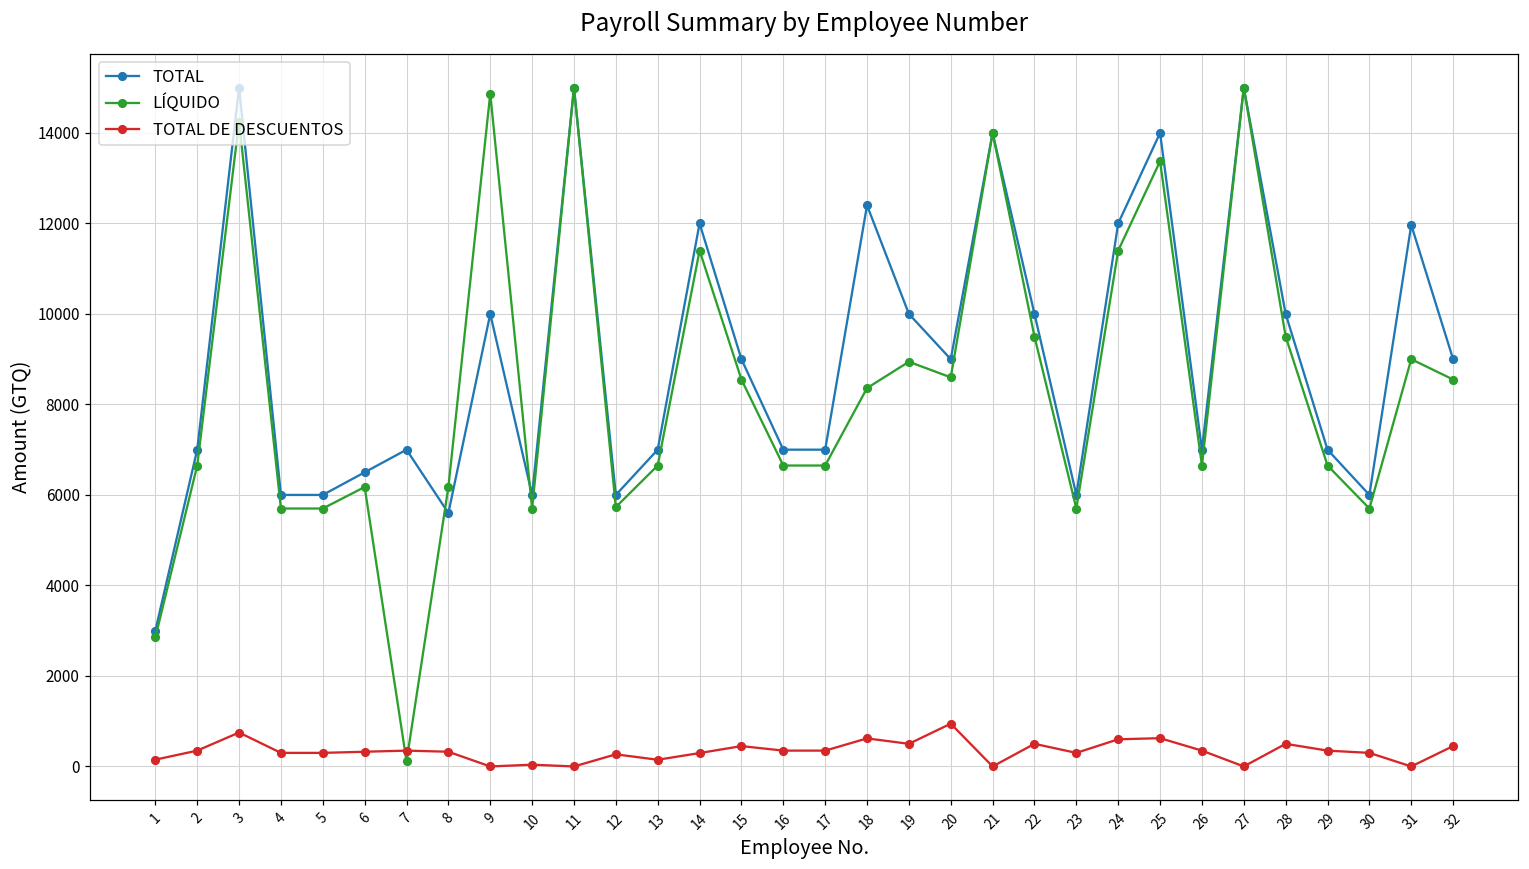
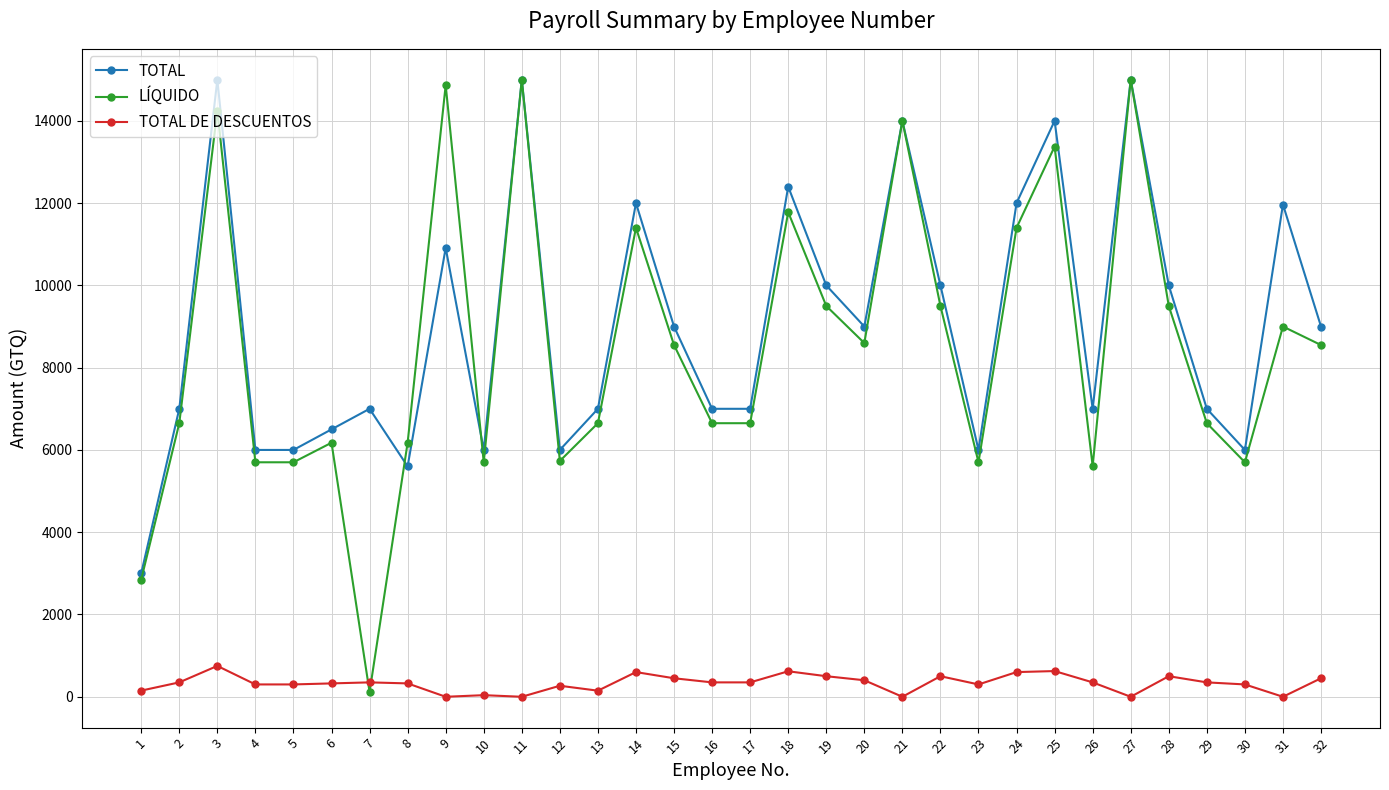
  {
    "TOTAL": {
      "1": 3000,
      "2": 7000,
      "4": 6000,
      "5": 6000,
      "6": 6500,
      "7": 7000,
      "8": 5600,
-     "9": 10000,
+     "9": 10900,
      "10": 6000,
      "12": 6000,
      "13": 7000,
      "14": 12000,
      "15": 9000,
      "16": 7000,
      "17": 7000,
      "18": 12400,
      "19": 10000,
      "20": 9000,
      "22": 10000,
      "23": 6000,
      "24": 12000,
      "25": 14000,
      "26": 7000,
      "28": 10000,
      "29": 7000,
      "30": 6000,
      "31": 12000,
      "32": 9000
    },
    "LÍQUIDO": {
      "1": 2900,
      "2": 6700,
      "4": 5700,
      "5": 5700,
      "6": 6200,
      "7": 100,
      "8": 6200,
      "9": 14900,
      "10": 5700,
      "12": 5700,
      "13": 6700,
      "14": 11400,
      "15": 8600,
      "16": 6700,
      "17": 6700,
-     "18": 8400,
-     "19": 8900,
+     "18": 11800,
+     "19": 9500,
      "20": 8600,
      "22": 9500,
      "23": 5700,
      "24": 11400,
      "25": 13400,
-     "26": 6700,
+     "26": 5600,
      "28": 9500,
      "29": 6700,
      "30": 5700,
      "31": 9000,
      "32": 8600
    },
    "TOTAL DE DESCUENTOS": {
      "1": 200,
      "2": 400,
      "3": 800,
      "4": 300,
      "5": 300,
      "6": 300,
      "7": 400,
      "8": 300,
      "9": 0,
      "10": 0,
      "11": 0,
      "12": 300,
      "13": 100,
-     "14": 300,
+     "14": 600,
      "15": 500,
      "16": 400,
      "17": 400,
      "18": 600,
      "19": 500,
-     "20": 900,
+     "20": 400,
      "21": 0,
      "22": 500,
      "23": 300,
      "24": 600,
      "25": 600,
      "26": 400,
      "27": 0,
      "28": 500,
      "29": 400,
      "30": 300,
      "31": 0,
      "32": 500
    }
  }
